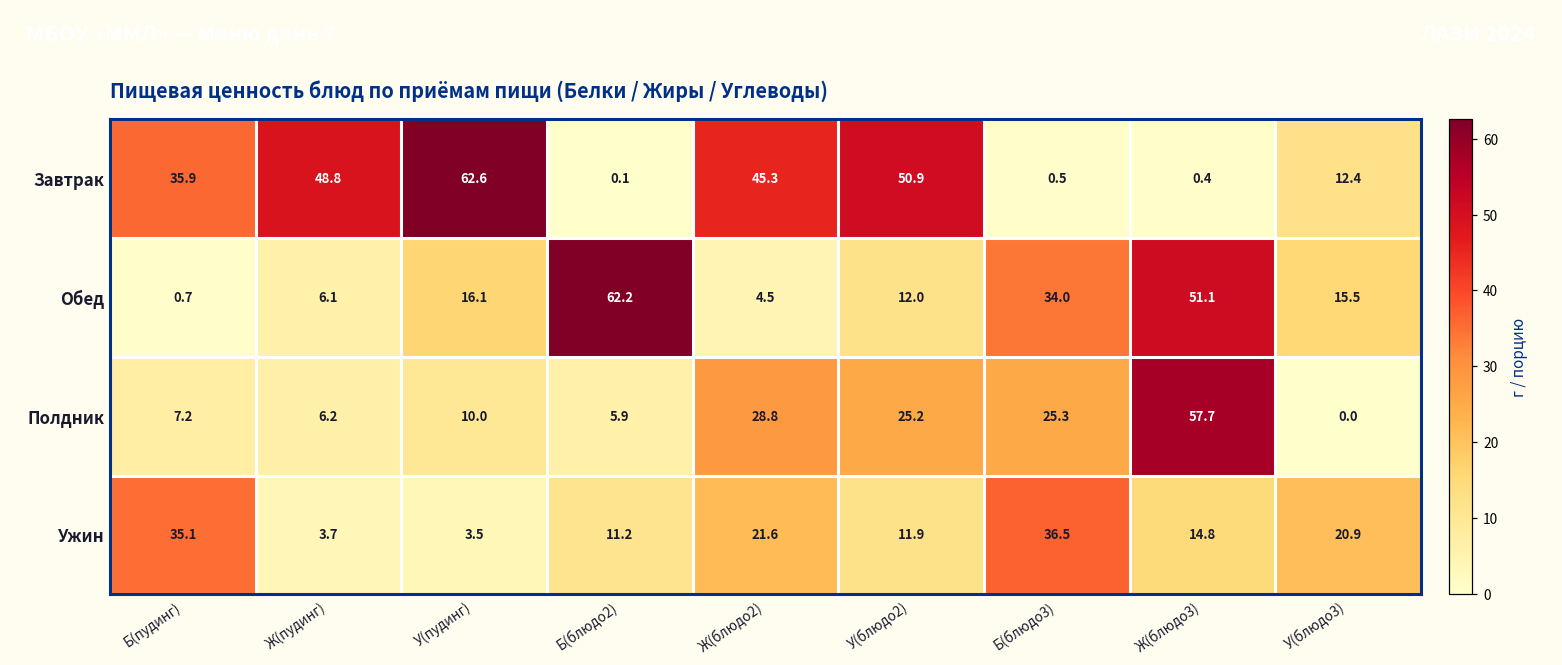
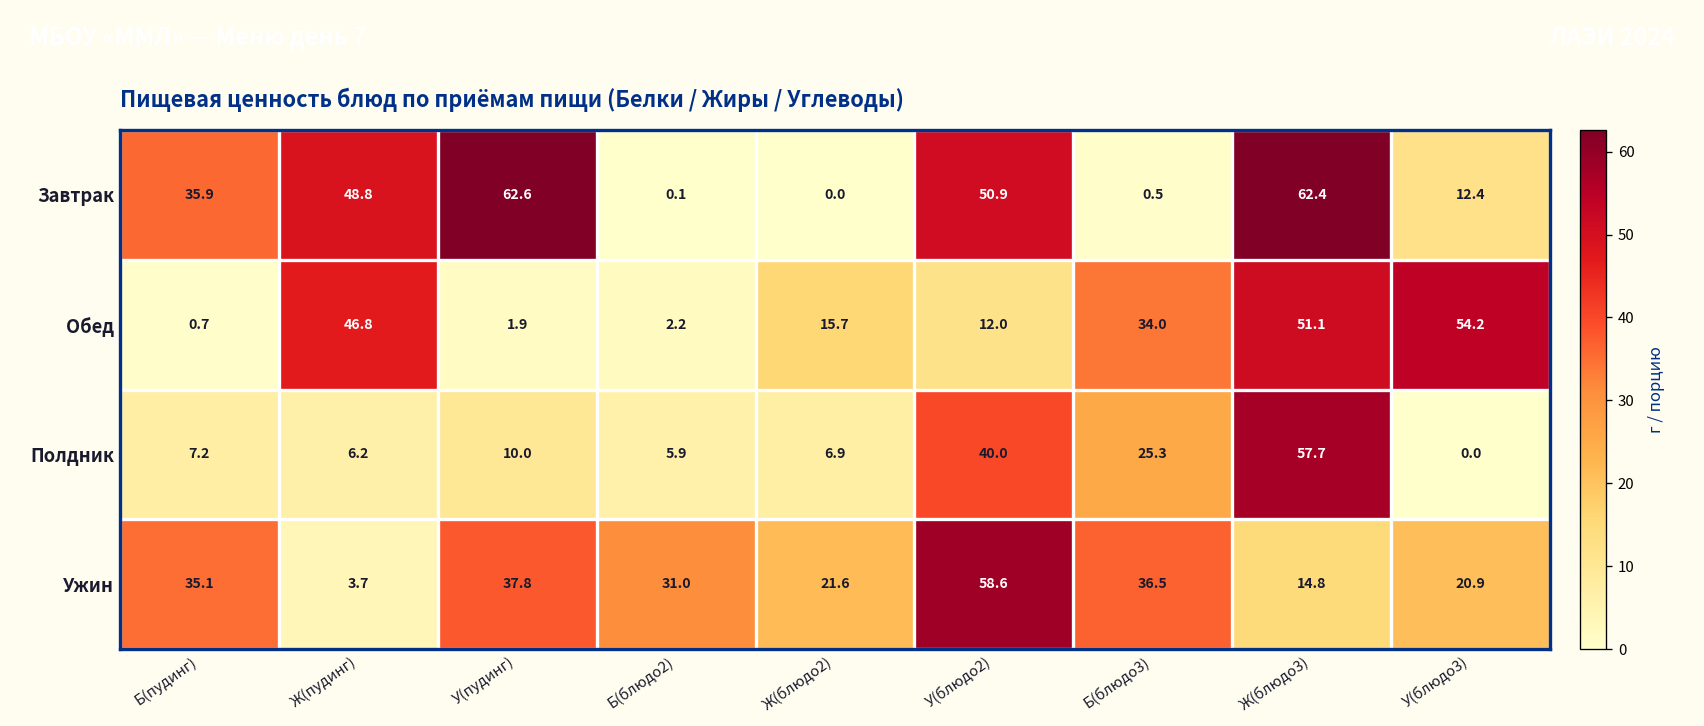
  {
    "Завтрак": {
      "Б(пудинг)": 35.9,
      "Ж(пудинг)": 48.8,
      "У(пудинг)": 62.6,
      "Б(блюдо2)": 0.1,
-     "Ж(блюдо2)": 45.3,
+     "Ж(блюдо2)": 0.0,
      "У(блюдо2)": 50.9,
      "Б(блюдо3)": 0.5,
-     "Ж(блюдо3)": 0.4,
+     "Ж(блюдо3)": 62.4,
      "У(блюдо3)": 12.4
    },
    "Обед": {
      "Б(пудинг)": 0.7,
-     "Ж(пудинг)": 6.1,
-     "У(пудинг)": 16.1,
-     "Б(блюдо2)": 62.2,
-     "Ж(блюдо2)": 4.5,
+     "Ж(пудинг)": 46.8,
+     "У(пудинг)": 1.9,
+     "Б(блюдо2)": 2.2,
+     "Ж(блюдо2)": 15.7,
      "У(блюдо2)": 12.0,
      "Б(блюдо3)": 34.0,
      "Ж(блюдо3)": 51.1,
-     "У(блюдо3)": 15.5
+     "У(блюдо3)": 54.2
    },
    "Полдник": {
      "Б(пудинг)": 7.2,
      "Ж(пудинг)": 6.2,
      "У(пудинг)": 10.0,
      "Б(блюдо2)": 5.9,
-     "Ж(блюдо2)": 28.8,
-     "У(блюдо2)": 25.2,
+     "Ж(блюдо2)": 6.9,
+     "У(блюдо2)": 40.0,
      "Б(блюдо3)": 25.3,
      "Ж(блюдо3)": 57.7,
      "У(блюдо3)": 0.0
    },
    "Ужин": {
      "Б(пудинг)": 35.1,
      "Ж(пудинг)": 3.7,
-     "У(пудинг)": 3.5,
-     "Б(блюдо2)": 11.2,
+     "У(пудинг)": 37.8,
+     "Б(блюдо2)": 31.0,
      "Ж(блюдо2)": 21.6,
-     "У(блюдо2)": 11.9,
+     "У(блюдо2)": 58.6,
      "Б(блюдо3)": 36.5,
      "Ж(блюдо3)": 14.8,
      "У(блюдо3)": 20.9
    }
  }
